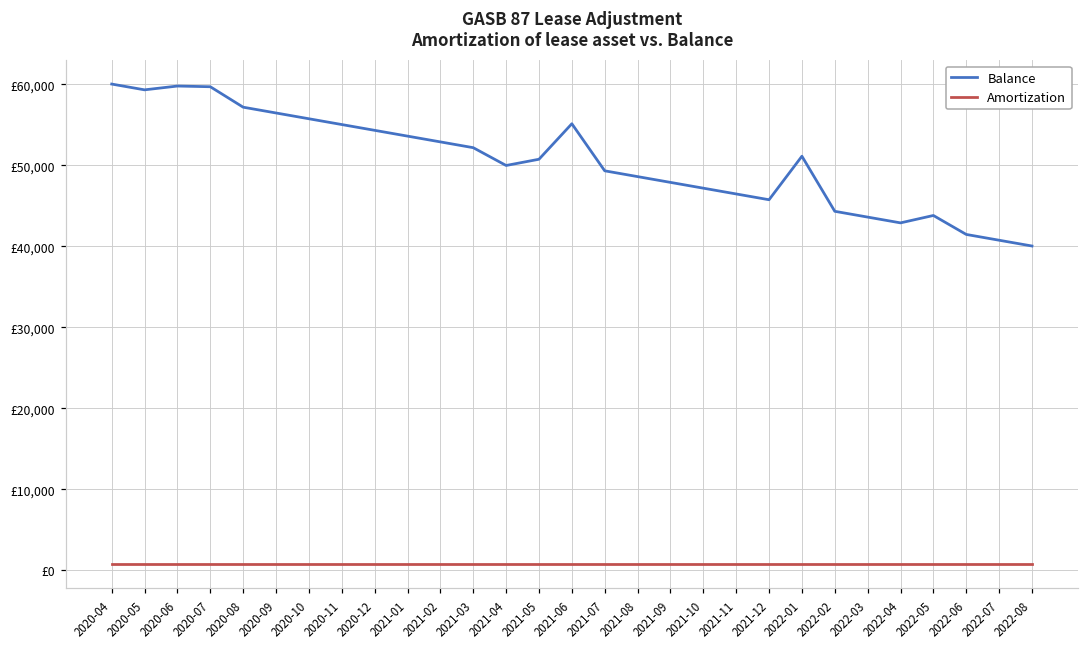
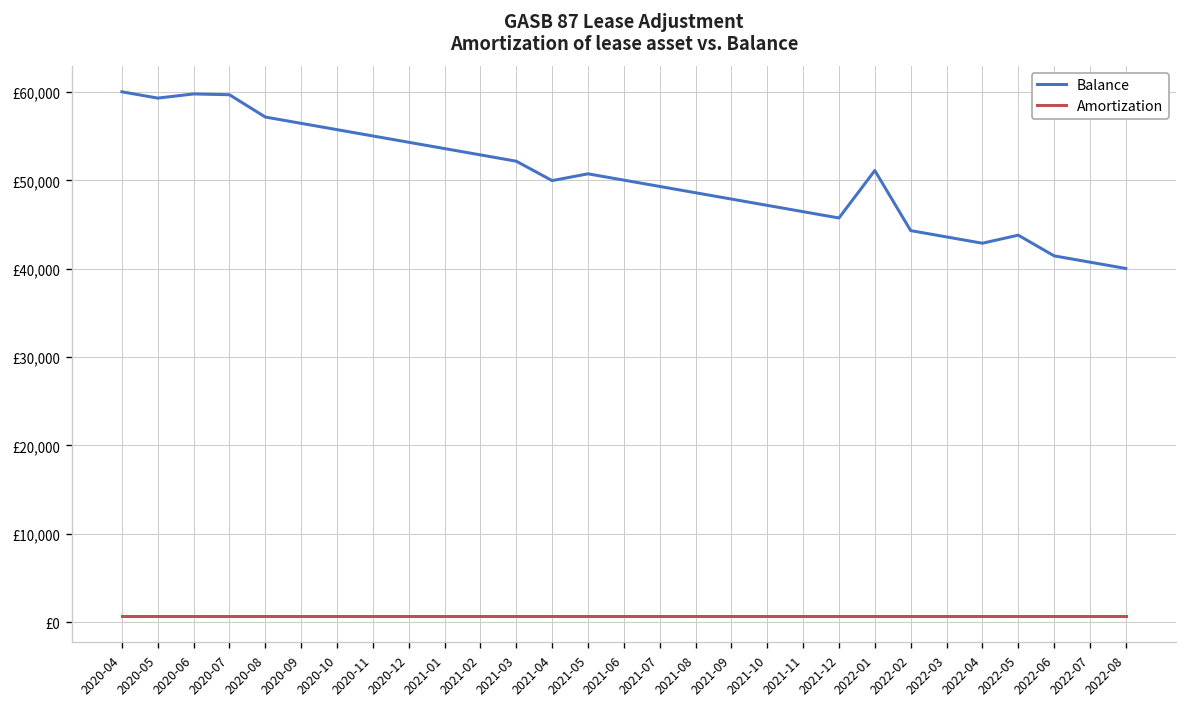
  {
    "Balance": {
      "2020-04": "£60,000",
      "2020-05": "£59,000",
      "2020-06": "£60,000",
      "2020-07": "£60,000",
      "2020-08": "£57,000",
      "2020-09": "£56,000",
      "2020-10": "£56,000",
      "2020-11": "£55,000",
      "2020-12": "£54,000",
      "2021-01": "£54,000",
      "2021-02": "£53,000",
      "2021-03": "£52,000",
      "2021-04": "£50,000",
      "2021-05": "£51,000",
-     "2021-06": "£55,000",
+     "2021-06": "£50,000",
      "2021-07": "£49,000",
      "2021-08": "£49,000",
      "2021-09": "£48,000",
      "2021-10": "£47,000",
      "2021-11": "£46,000",
      "2021-12": "£46,000",
      "2022-01": "£51,000",
      "2022-02": "£44,000",
      "2022-03": "£44,000",
      "2022-04": "£43,000",
      "2022-05": "£44,000",
      "2022-06": "£41,000",
      "2022-07": "£41,000",
      "2022-08": "£40,000"
    },
    "Amortization": {
      "2020-04": "£1,000",
      "2020-05": "£1,000",
      "2020-06": "£1,000",
      "2020-07": "£1,000",
      "2020-08": "£1,000",
      "2020-09": "£1,000",
      "2020-10": "£1,000",
      "2020-11": "£1,000",
      "2020-12": "£1,000",
      "2021-01": "£1,000",
      "2021-02": "£1,000",
      "2021-03": "£1,000",
      "2021-04": "£1,000",
      "2021-05": "£1,000",
      "2021-06": "£1,000",
      "2021-07": "£1,000",
      "2021-08": "£1,000",
      "2021-09": "£1,000",
      "2021-10": "£1,000",
      "2021-11": "£1,000",
      "2021-12": "£1,000",
      "2022-01": "£1,000",
      "2022-02": "£1,000",
      "2022-03": "£1,000",
      "2022-04": "£1,000",
      "2022-05": "£1,000",
      "2022-06": "£1,000",
      "2022-07": "£1,000",
      "2022-08": "£1,000"
    }
  }
